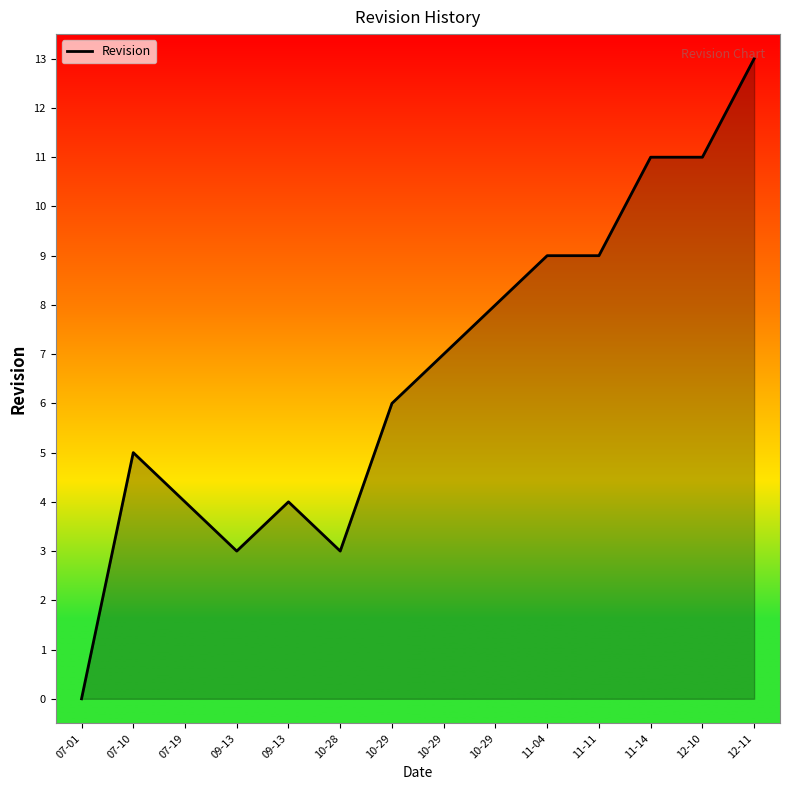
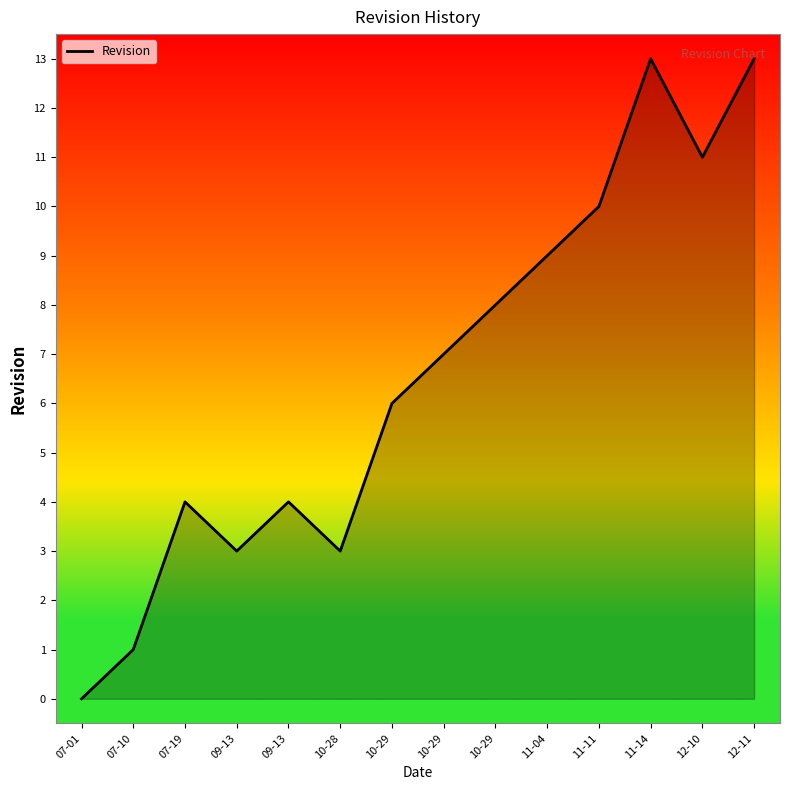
  {
    "07-01": 0,
-   "07-10": 5,
+   "07-10": 1,
    "07-19": 4,
    "10-28": 3,
    "11-04": 9,
-   "11-11": 9,
-   "11-14": 11,
+   "11-11": 10,
+   "11-14": 13,
    "12-10": 11,
    "12-11": 13
  }
